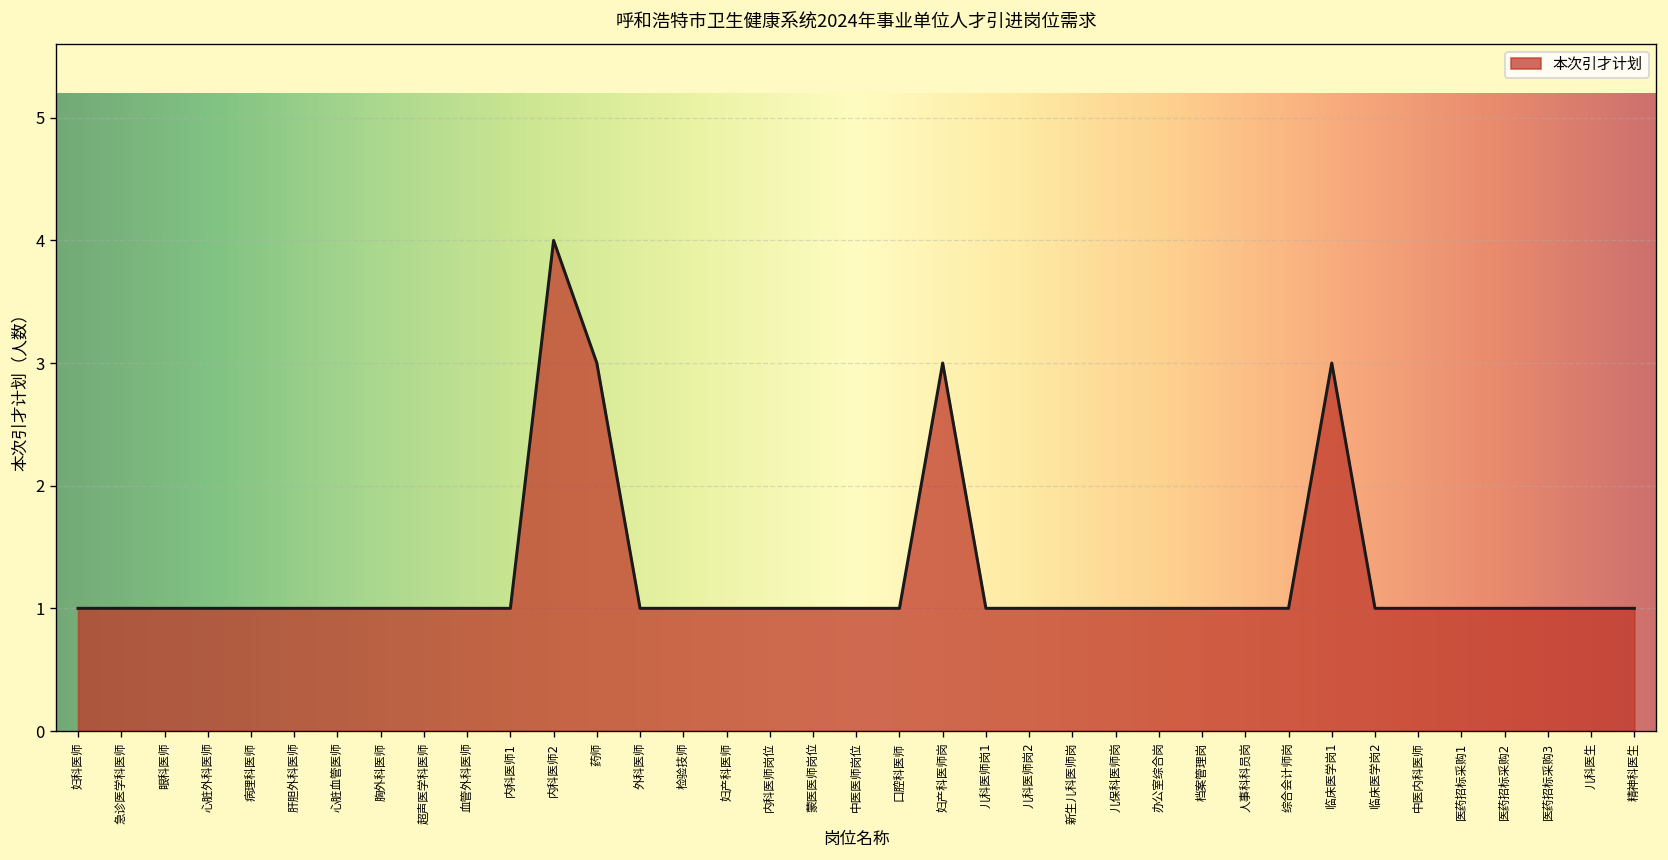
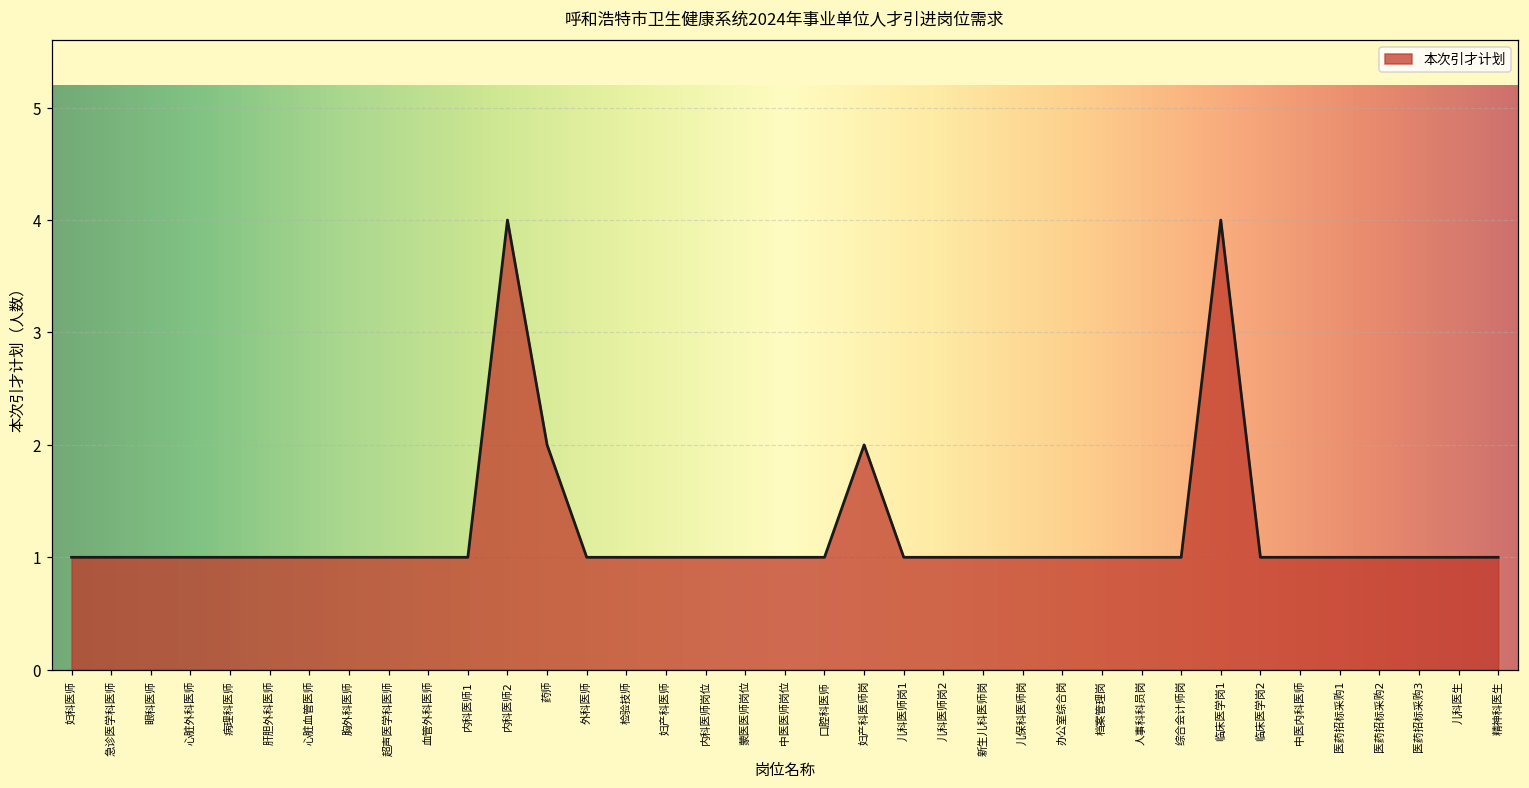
  {
    "妇科医师": 1,
    "急诊医学科医师": 1,
    "眼科医师": 1,
    "心脏外科医师": 1,
    "病理科医师": 1,
    "肝胆外科医师": 1,
    "心脏血管医师": 1,
    "胸外科医师": 1,
    "超声医学科医师": 1,
    "血管外科医师": 1,
    "内科医师1": 1,
    "内科医师2": 4,
-   "药师": 3,
+   "药师": 2,
    "外科医师": 1,
    "检验技师": 1,
    "妇产科医师": 1,
    "内科医师岗位": 1,
    "蒙医医师岗位": 1,
    "中医医师岗位": 1,
    "口腔科医师": 1,
-   "妇产科医师岗": 3,
+   "妇产科医师岗": 2,
    "儿科医师岗1": 1,
    "儿科医师岗2": 1,
    "新生儿科医师岗": 1,
    "儿保科医师岗": 1,
    "办公室综合岗": 1,
    "档案管理岗": 1,
    "人事科科员岗": 1,
    "综合会计师岗": 1,
-   "临床医学岗1": 3,
+   "临床医学岗1": 4,
    "临床医学岗2": 1,
    "中医内科医师": 1,
    "医药招标采购1": 1,
    "医药招标采购2": 1,
    "医药招标采购3": 1,
    "儿科医生": 1,
    "精神科医生": 1
  }
